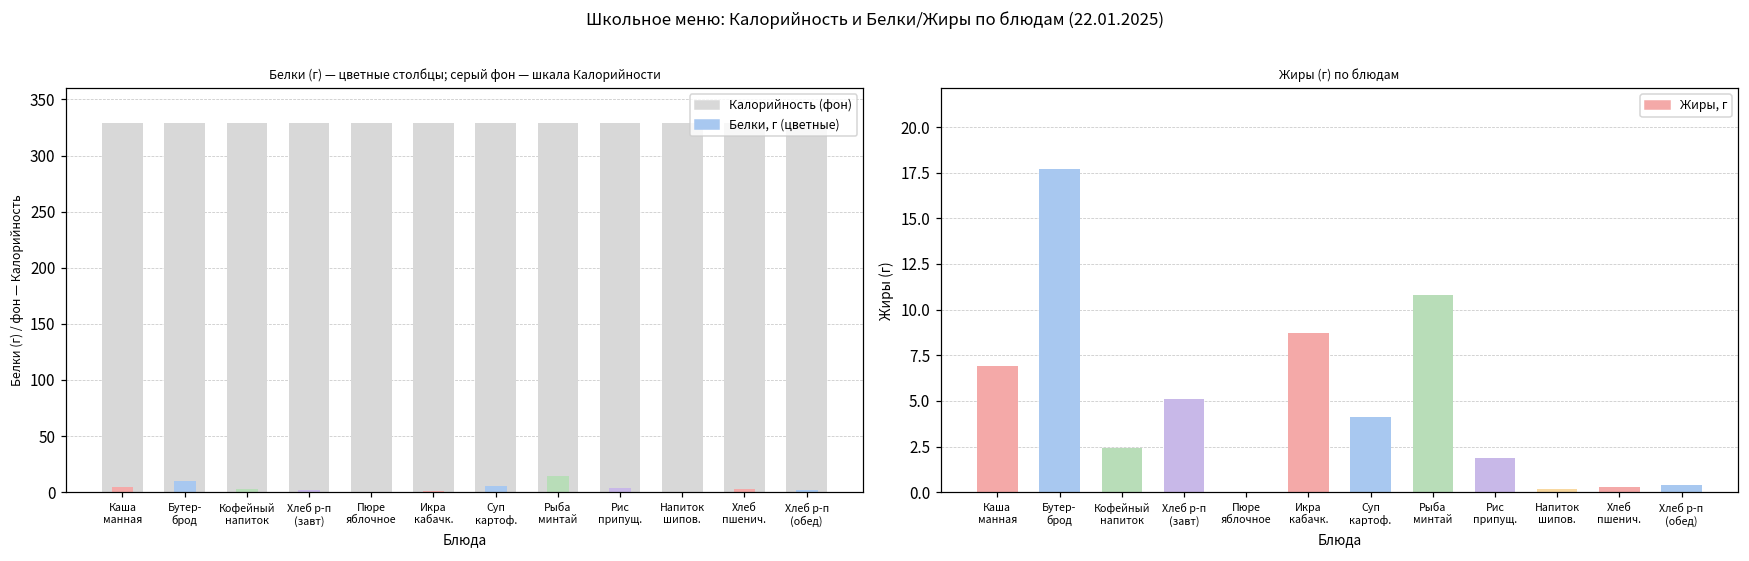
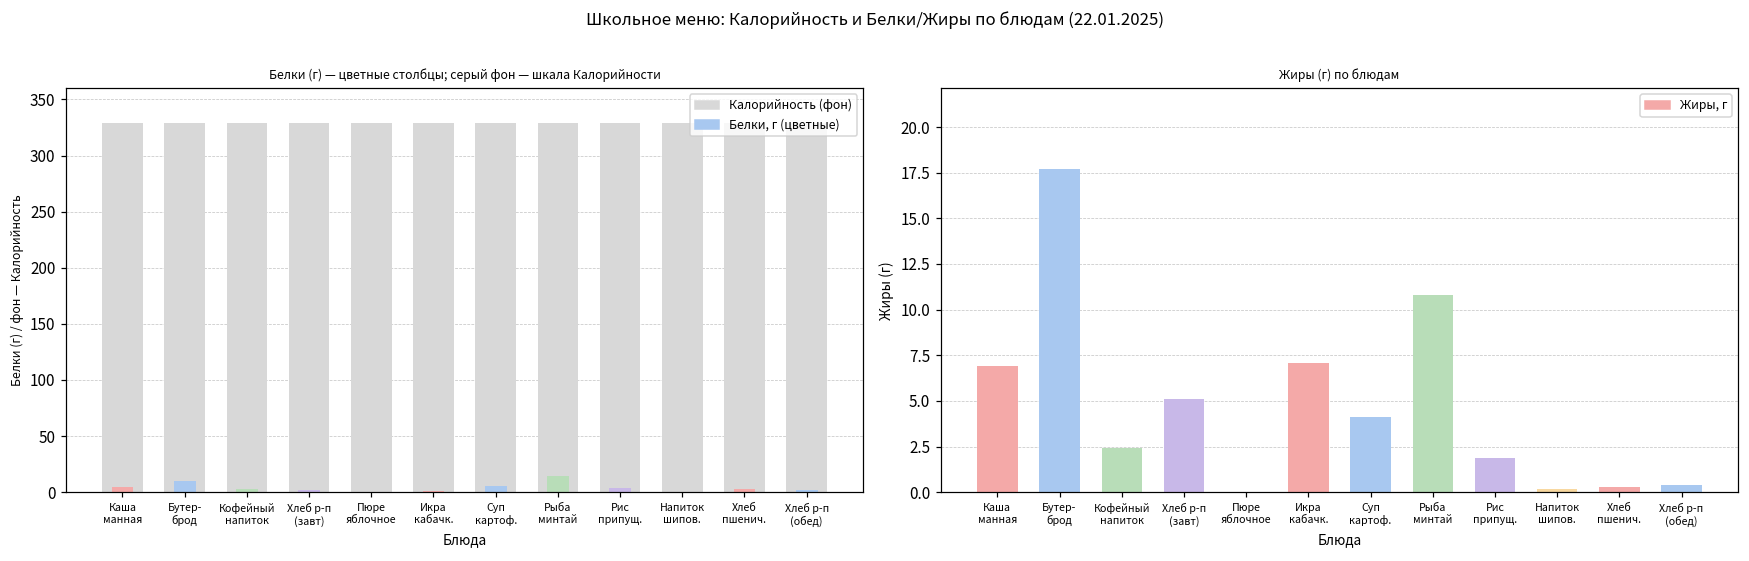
  {
    "Жиры (г) по блюдам": {
      "Каша манная": 6.9,
      "Бутер- брод": 17.7,
      "Кофейный напиток": 2.4,
      "Хлеб р-п (завт)": 5.1,
      "Пюре яблочное": 0.0,
-     "Икра кабачк.": 8.7,
+     "Икра кабачк.": 7.1,
      "Суп картоф.": 4.1,
      "Рыба минтай": 10.8,
      "Рис припущ.": 1.9,
      "Напиток шипов.": 0.2,
      "Хлеб пшенич.": 0.3,
      "Хлеб р-п (обед)": 0.4
    }
  }
